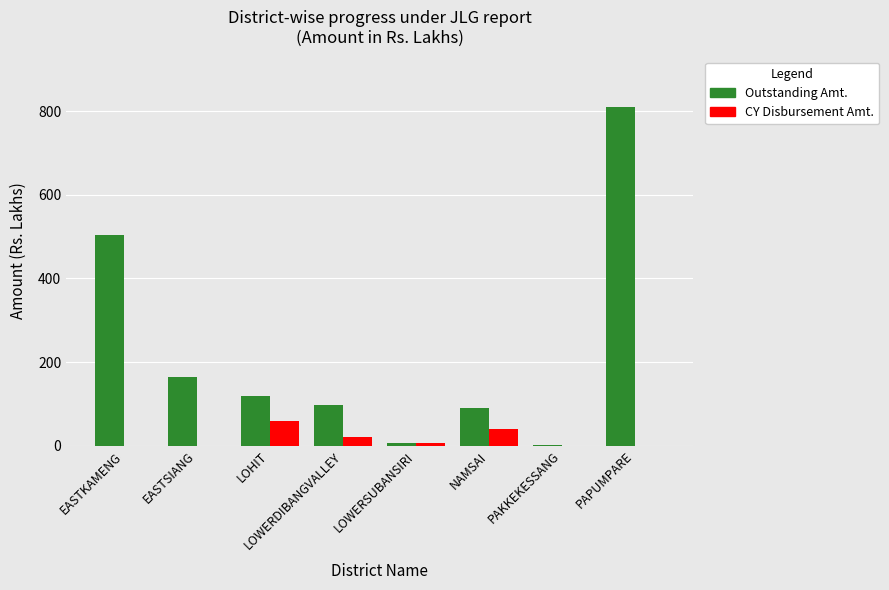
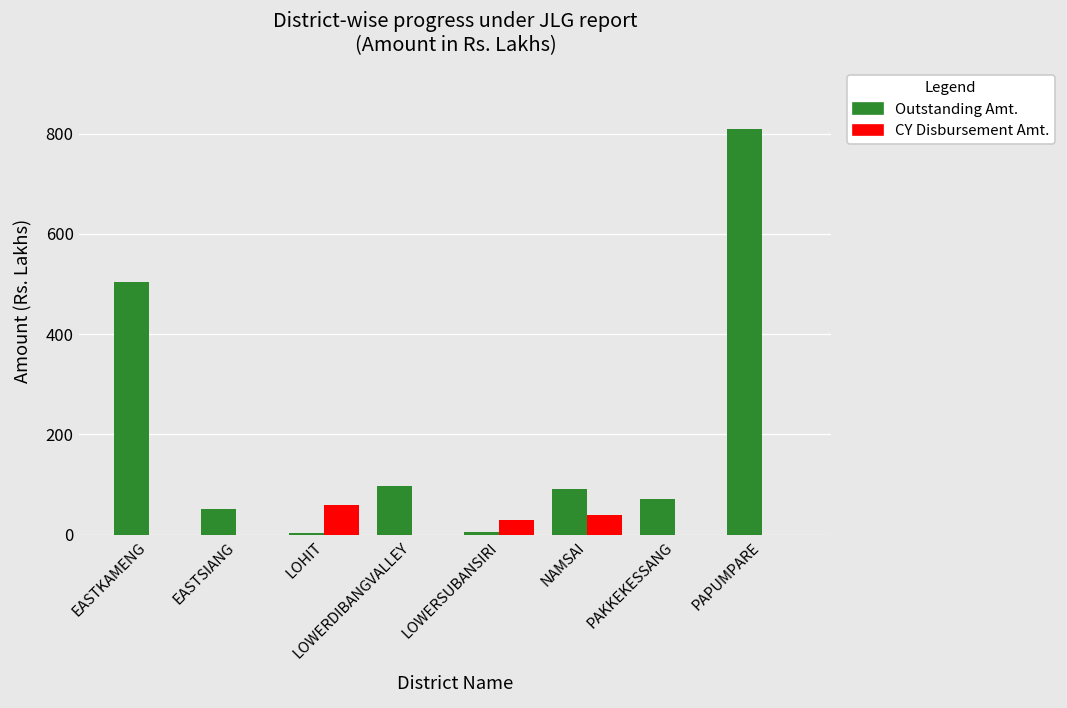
  {
    "Outstanding Amt.": {
      "EASTKAMENG": 500,
-     "EASTSIANG": 160,
-     "LOHIT": 120,
+     "EASTSIANG": 50,
+     "LOHIT": 0,
      "LOWERDIBANGVALLEY": 100,
      "LOWERSUBANSIRI": 10,
      "NAMSAI": 90,
-     "PAKKEKESSANG": 0,
+     "PAKKEKESSANG": 70,
      "PAPUMPARE": 810
    },
    "CY Disbursement Amt.": {
      "EASTKAMENG": 0,
      "EASTSIANG": 0,
      "LOHIT": 60,
-     "LOWERDIBANGVALLEY": 20,
-     "LOWERSUBANSIRI": 10,
+     "LOWERDIBANGVALLEY": 0,
+     "LOWERSUBANSIRI": 30,
      "NAMSAI": 40,
      "PAKKEKESSANG": 0,
      "PAPUMPARE": 0
    }
  }
